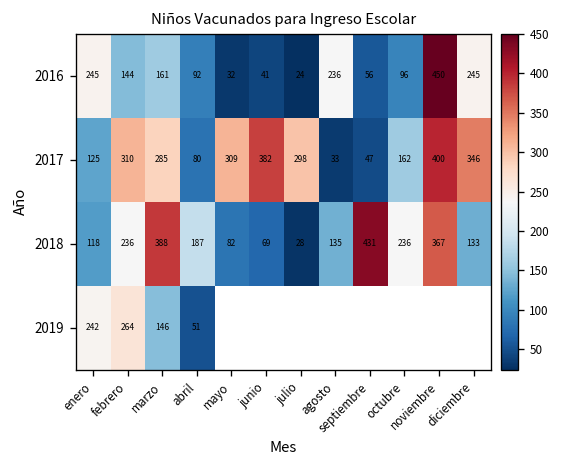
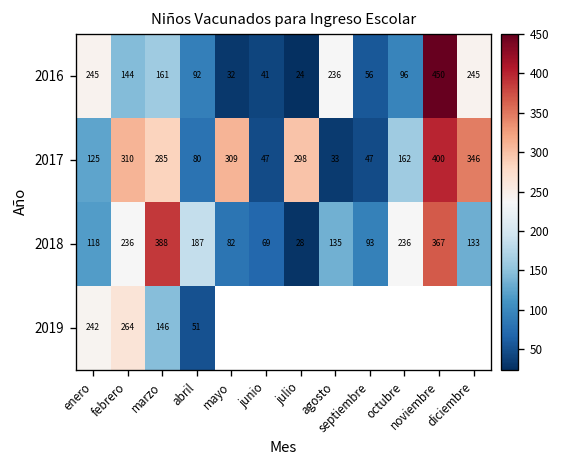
  {
    "2016": {
      "enero": 245,
      "febrero": 144,
      "marzo": 161,
      "abril": 92,
      "mayo": 32,
      "junio": 41,
      "julio": 24,
      "agosto": 236,
      "septiembre": 56,
      "octubre": 96,
      "noviembre": 450,
      "diciembre": 245
    },
    "2017": {
      "enero": 125,
      "febrero": 310,
      "marzo": 285,
      "abril": 80,
      "mayo": 309,
-     "junio": 382,
+     "junio": 47,
      "julio": 298,
      "agosto": 33,
      "septiembre": 47,
      "octubre": 162,
      "noviembre": 400,
      "diciembre": 346
    },
    "2018": {
      "enero": 118,
      "febrero": 236,
      "marzo": 388,
      "abril": 187,
      "mayo": 82,
      "junio": 69,
      "julio": 28,
      "agosto": 135,
-     "septiembre": 431,
+     "septiembre": 93,
      "octubre": 236,
      "noviembre": 367,
      "diciembre": 133
    },
    "2019": {
      "enero": 242,
      "febrero": 264,
      "marzo": 146,
      "abril": 51
    }
  }
